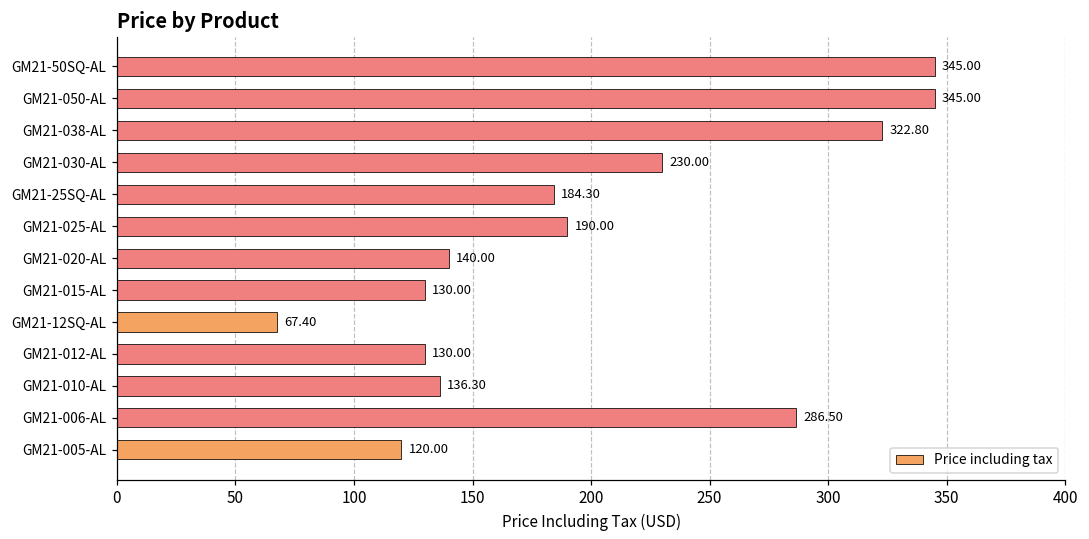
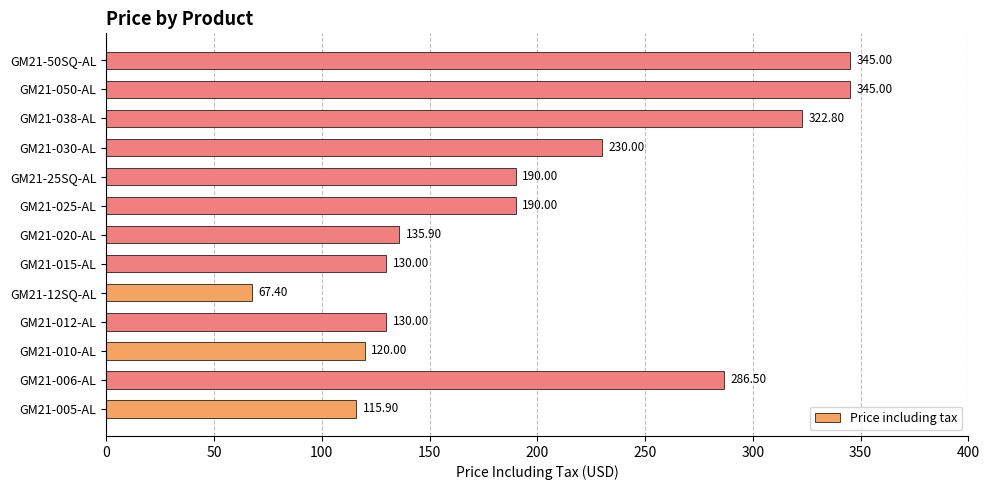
  {
    "GM21-50SQ-AL": 345.00,
    "GM21-050-AL": 345.00,
    "GM21-038-AL": 322.80,
    "GM21-030-AL": 230.00,
-   "GM21-25SQ-AL": 184.30,
+   "GM21-25SQ-AL": 190.00,
    "GM21-025-AL": 190.00,
-   "GM21-020-AL": 140.00,
+   "GM21-020-AL": 135.90,
    "GM21-015-AL": 130.00,
    "GM21-12SQ-AL": 67.40,
    "GM21-012-AL": 130.00,
-   "GM21-010-AL": 136.30,
+   "GM21-010-AL": 120.00,
    "GM21-006-AL": 286.50,
-   "GM21-005-AL": 120.00
+   "GM21-005-AL": 115.90
  }
